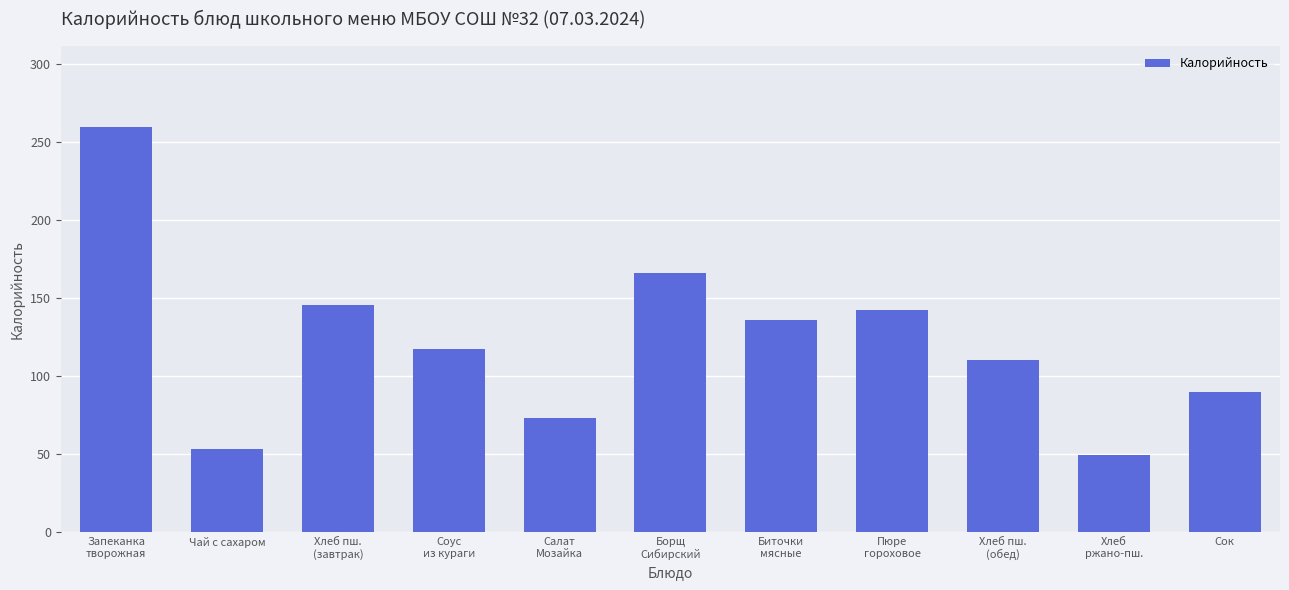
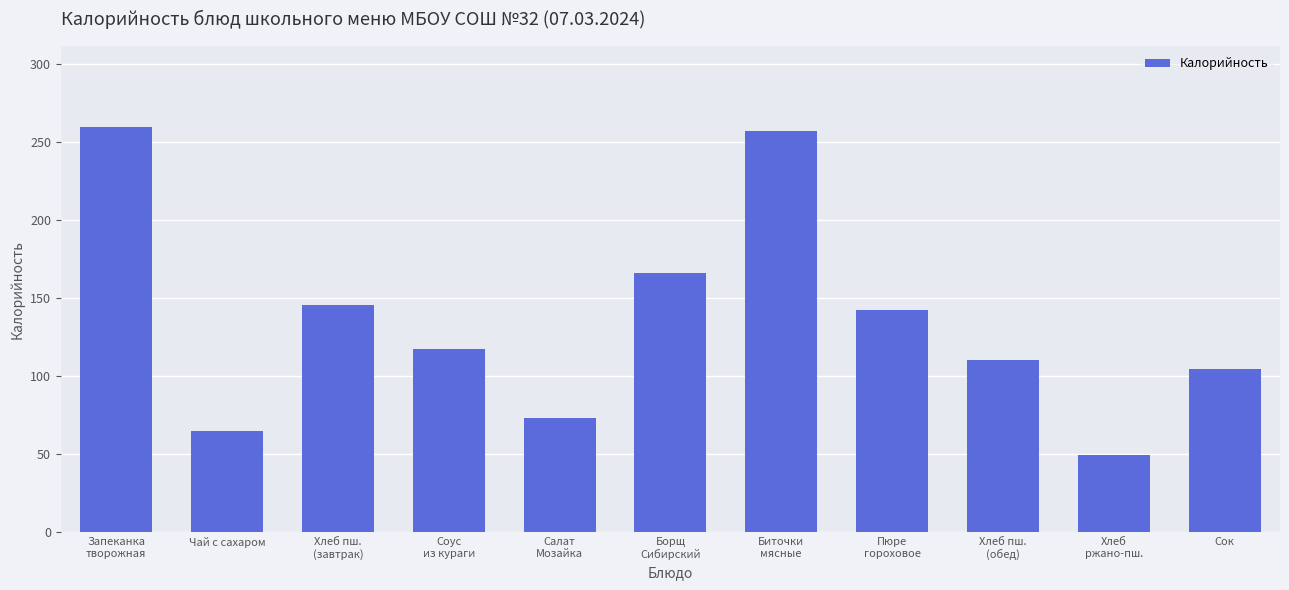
  {
    "Запеканка творожная": 259,
-   "Чай с сахаром": 54,
+   "Чай с сахаром": 65,
    "Хлеб пш. (завтрак)": 146,
    "Соус из кураги": 117,
    "Салат Мозайка": 73,
    "Борщ Сибирский": 166,
-   "Биточки мясные": 136,
+   "Биточки мясные": 257,
    "Пюре гороховое": 142,
    "Хлеб пш. (обед)": 110,
    "Хлеб ржано-пш.": 50,
-   "Сок": 90
+   "Сок": 105
  }
